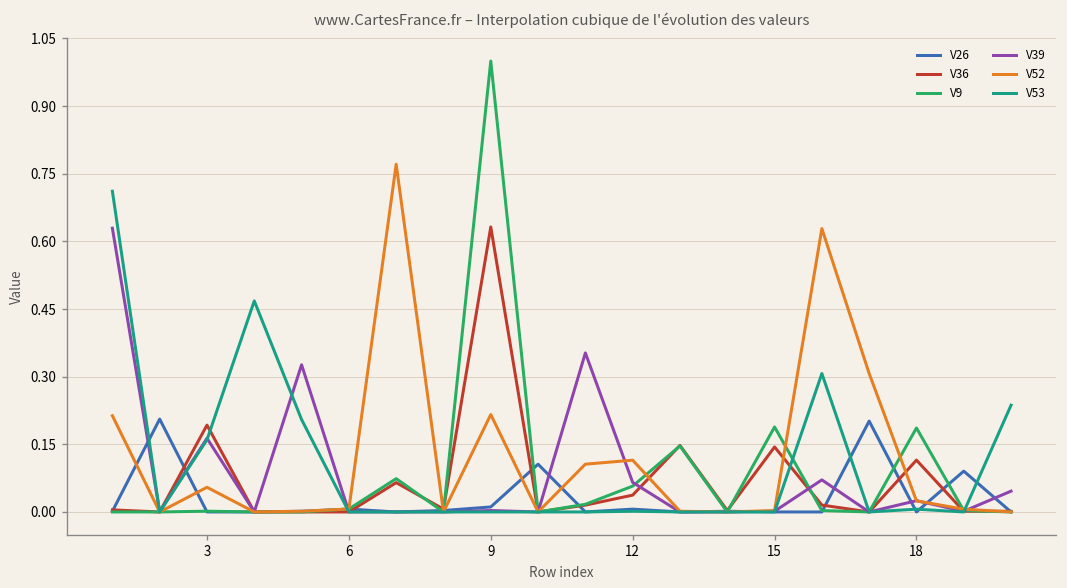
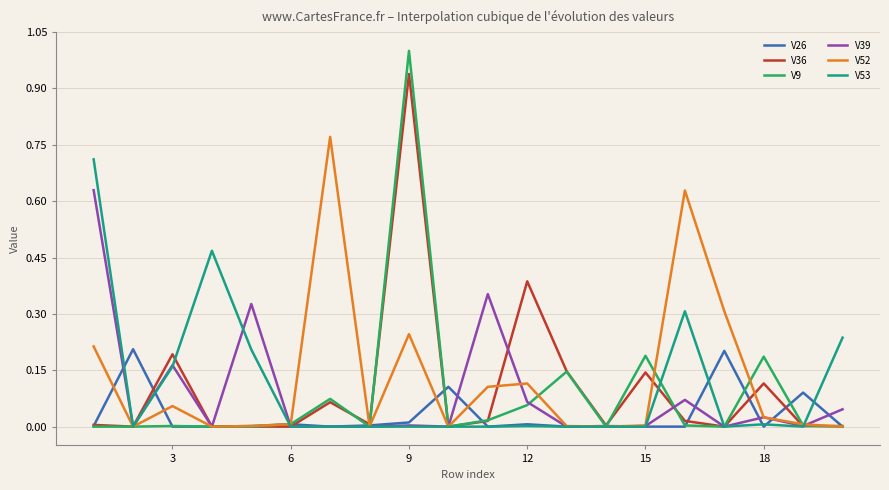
  {
    "V26": {
      "9": 0.01
    },
    "V36": {
      "3": 0.19,
-     "9": 0.63,
-     "12": 0.04,
+     "9": 0.94,
+     "12": 0.39,
      "15": 0.14,
      "18": 0.11
    },
    "V39": {
      "12": 0.07
    },
    "V52": {
      "3": 0.05,
-     "9": 0.22,
+     "9": 0.25,
      "12": 0.11
    }
  }
